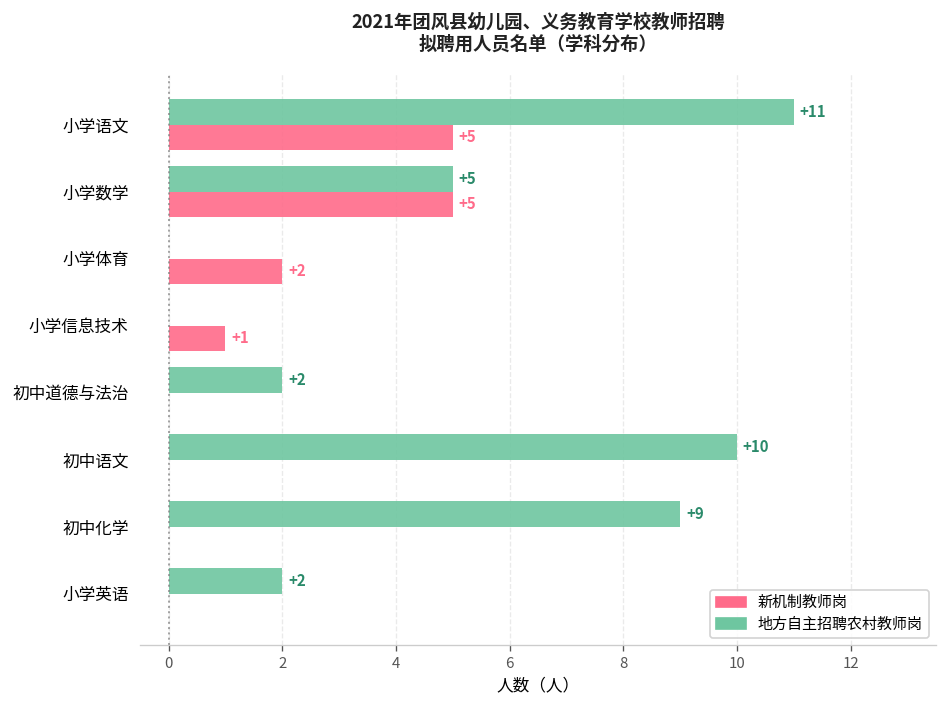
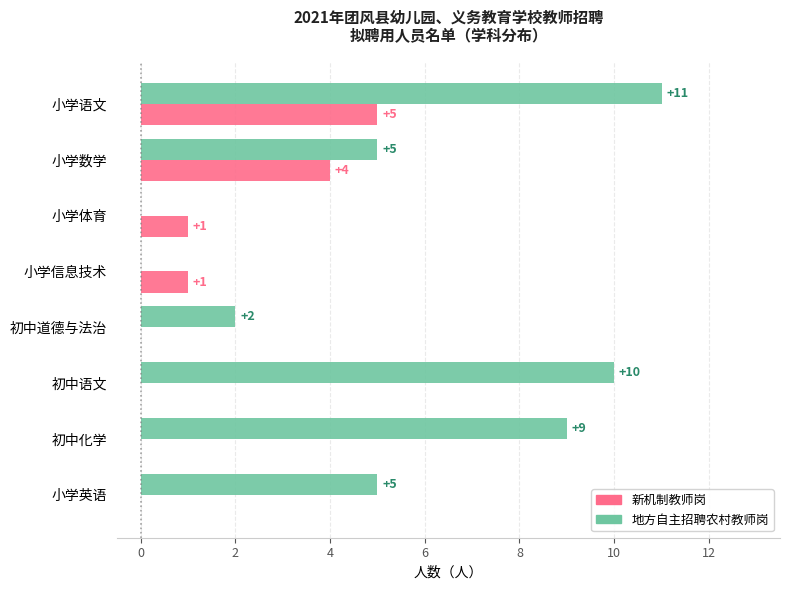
  {
    "新机制教师岗": {
      "小学语文": "+5",
-     "小学数学": "+5",
-     "小学体育": "+2",
+     "小学数学": "+4",
+     "小学体育": "+1",
      "小学信息技术": "+1"
    },
    "地方自主招聘农村教师岗": {
      "小学语文": "+11",
      "小学数学": "+5",
      "初中道德与法治": "+2",
      "初中语文": "+10",
      "初中化学": "+9",
-     "小学英语": "+2"
+     "小学英语": "+5"
    }
  }
